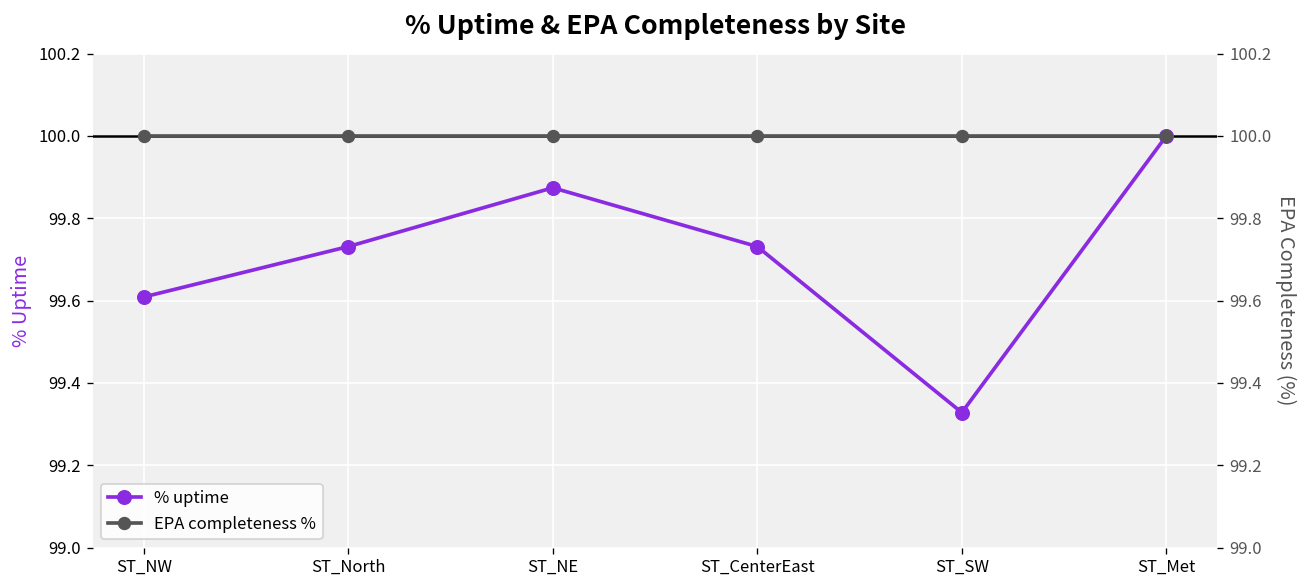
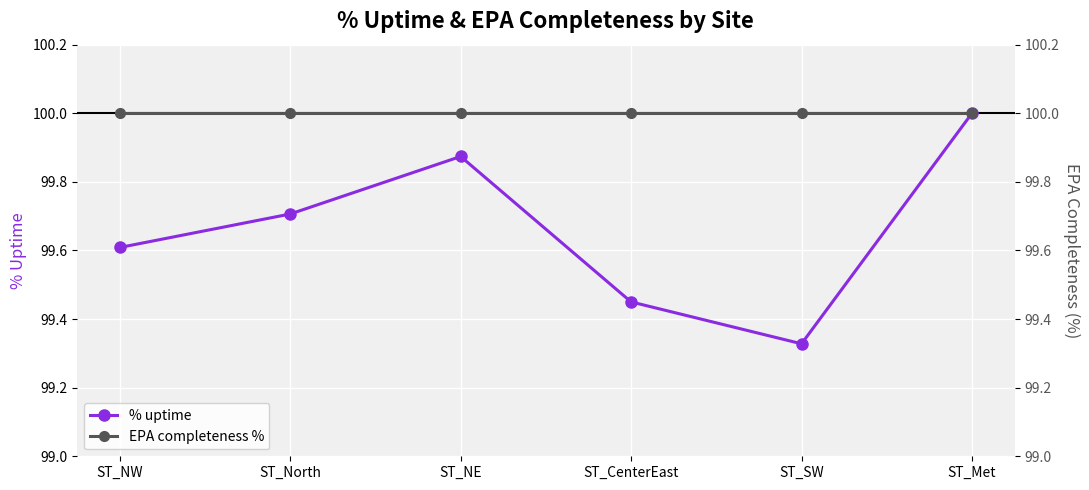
  {
    "% uptime": {
      "ST_NW": 99.61,
-     "ST_North": 99.73,
+     "ST_North": 99.71,
      "ST_NE": 99.87,
-     "ST_CenterEast": 99.73,
+     "ST_CenterEast": 99.45,
      "ST_SW": 99.33
    },
    "EPA completeness %": {
      "ST_NW": 100.00,
      "ST_North": 100.00,
      "ST_NE": 100.00,
      "ST_CenterEast": 100.00,
      "ST_SW": 100.00
    }
  }
